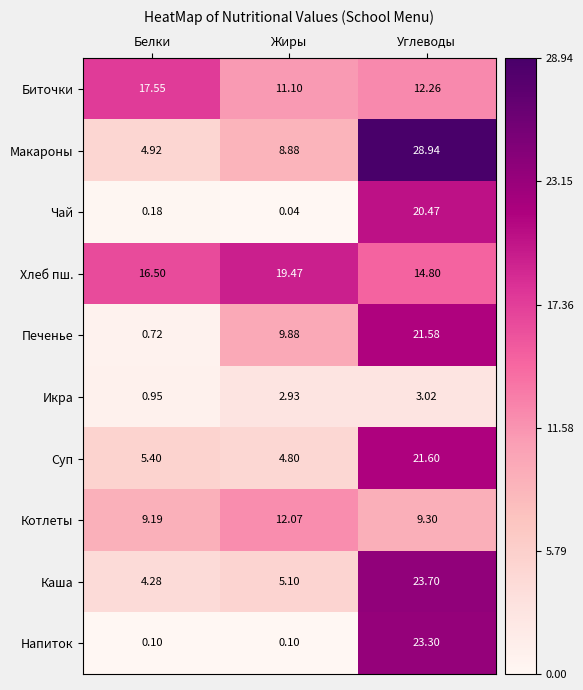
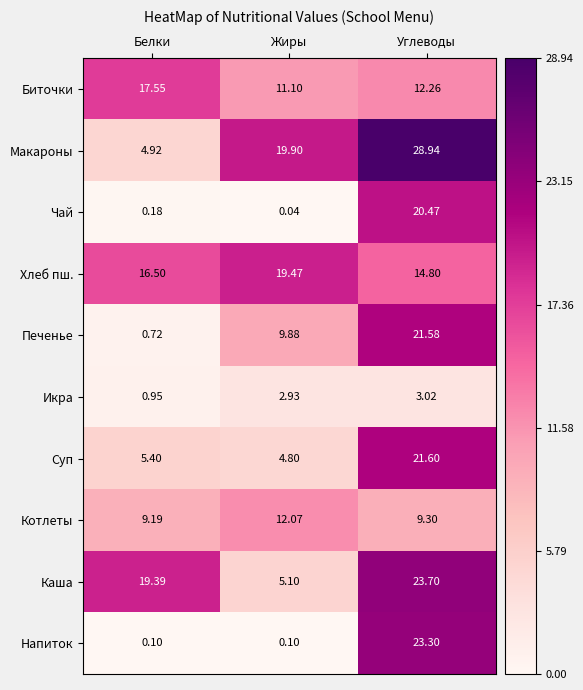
  {
    "Биточки": {
      "Белки": 17.55,
      "Жиры": 11.10,
      "Углеводы": 12.26
    },
    "Макароны": {
      "Белки": 4.92,
-     "Жиры": 8.88,
+     "Жиры": 19.90,
      "Углеводы": 28.94
    },
    "Чай": {
      "Белки": 0.18,
      "Жиры": 0.04,
      "Углеводы": 20.47
    },
    "Хлеб пш.": {
      "Белки": 16.50,
      "Жиры": 19.47,
      "Углеводы": 14.80
    },
    "Печенье": {
      "Белки": 0.72,
      "Жиры": 9.88,
      "Углеводы": 21.58
    },
    "Икра": {
      "Белки": 0.95,
      "Жиры": 2.93,
      "Углеводы": 3.02
    },
    "Суп": {
      "Белки": 5.40,
      "Жиры": 4.80,
      "Углеводы": 21.60
    },
    "Котлеты": {
      "Белки": 9.19,
      "Жиры": 12.07,
      "Углеводы": 9.30
    },
    "Каша": {
-     "Белки": 4.28,
+     "Белки": 19.39,
      "Жиры": 5.10,
      "Углеводы": 23.70
    },
    "Напиток": {
      "Белки": 0.10,
      "Жиры": 0.10,
      "Углеводы": 23.30
    }
  }
